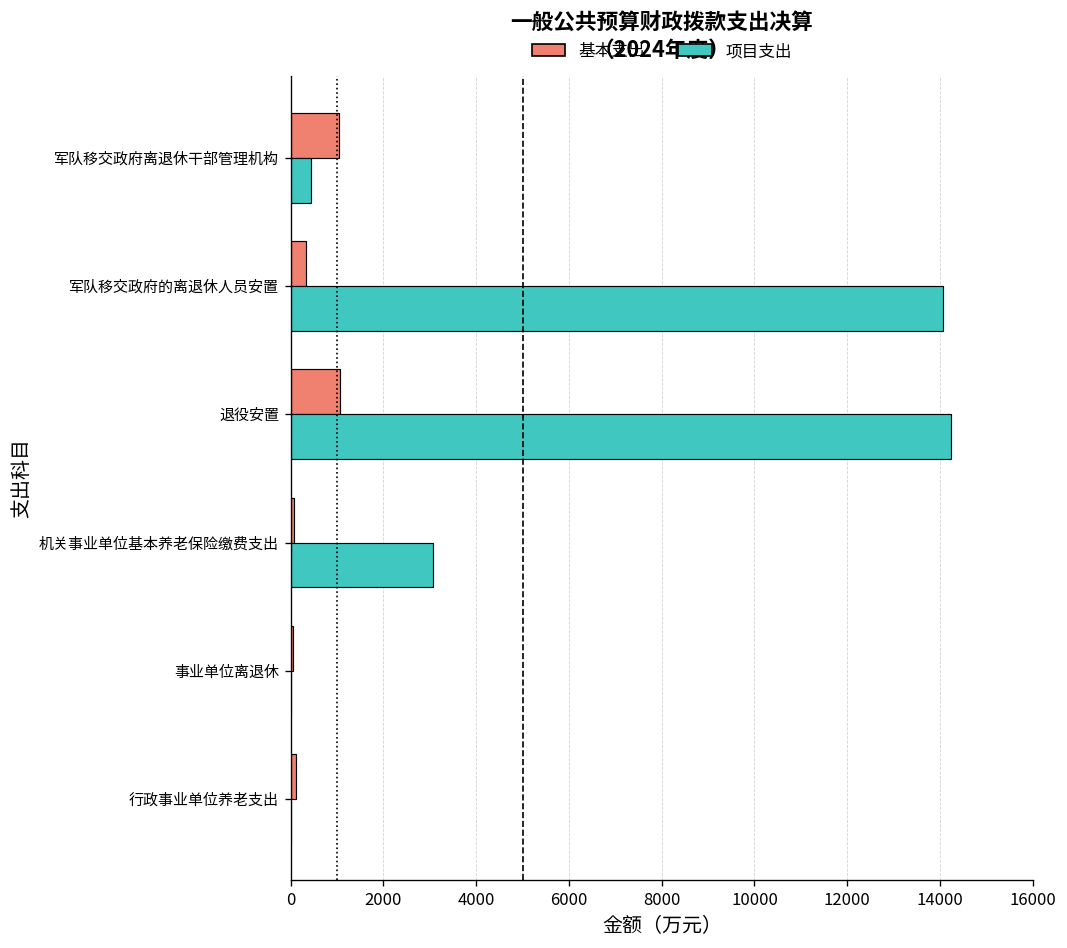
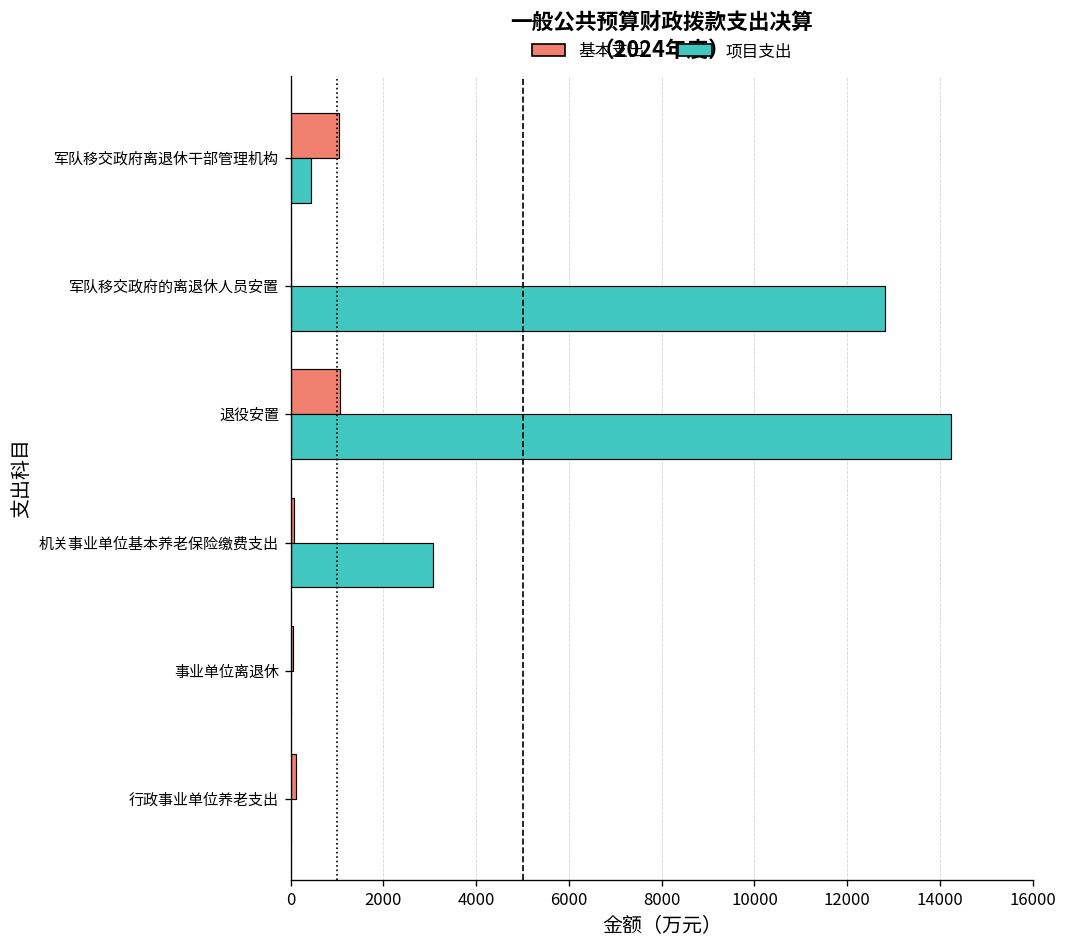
  {
    "基本支出": {
      "军队移交政府离退休干部管理机构": 1100,
-     "军队移交政府的离退休人员安置": 300,
+     "军队移交政府的离退休人员安置": 0,
      "退役安置": 1100,
      "行政事业单位养老支出": 100
    },
    "项目支出": {
      "军队移交政府离退休干部管理机构": 400,
-     "军队移交政府的离退休人员安置": 14100,
+     "军队移交政府的离退休人员安置": 12800,
      "退役安置": 14200,
      "机关事业单位基本养老保险缴费支出": 3100,
      "事业单位离退休": 0,
      "行政事业单位养老支出": 0
    }
  }
